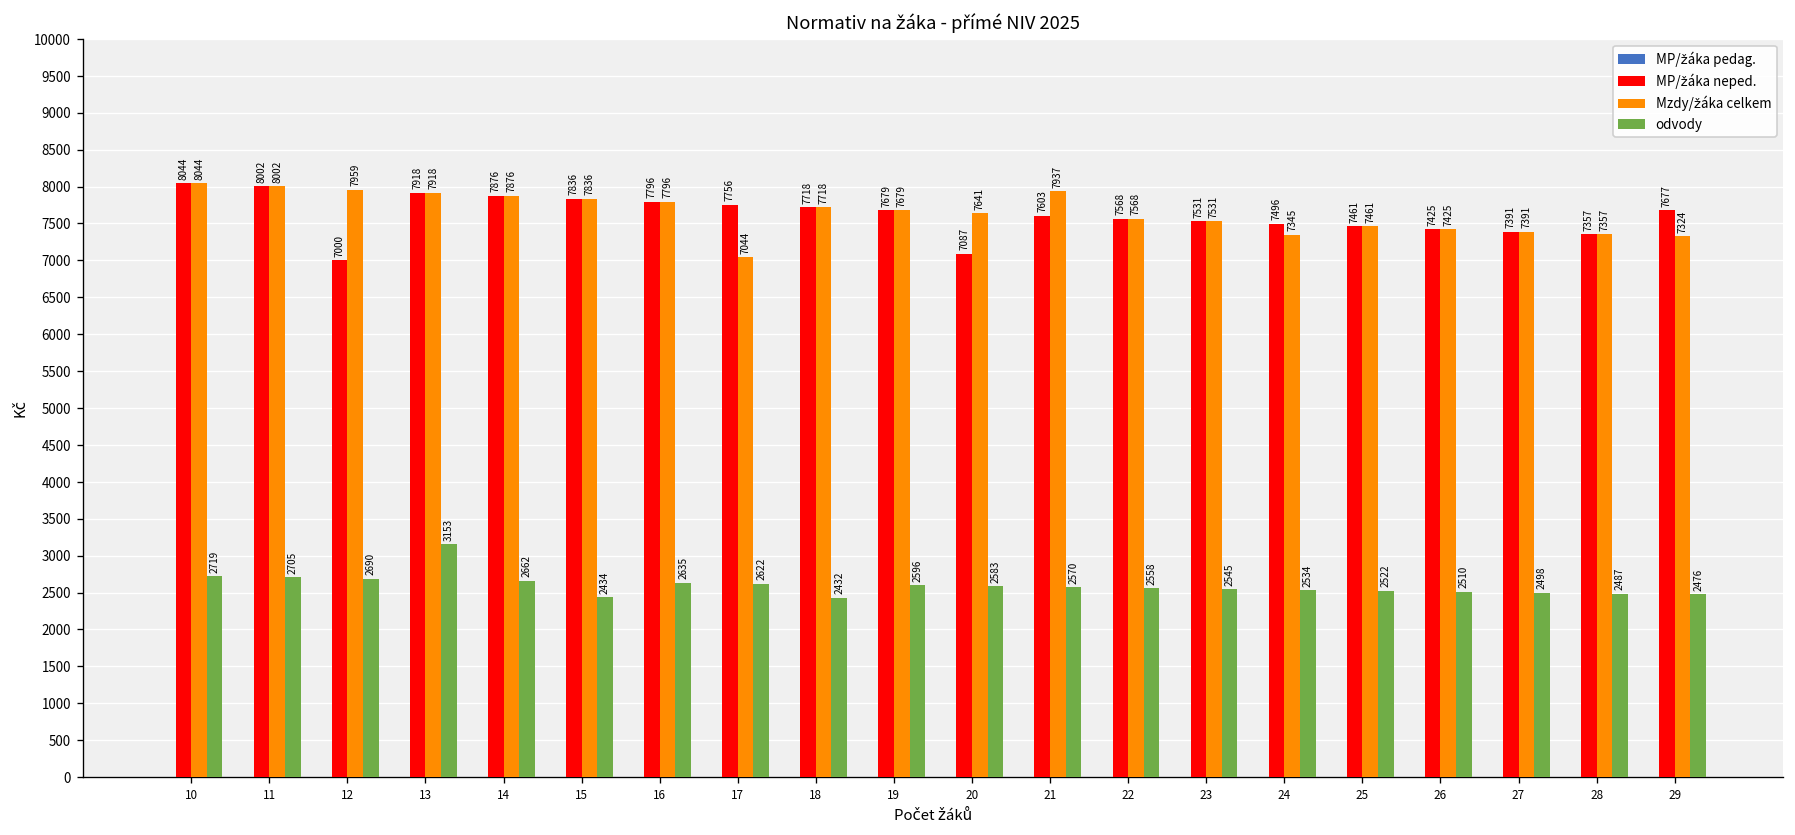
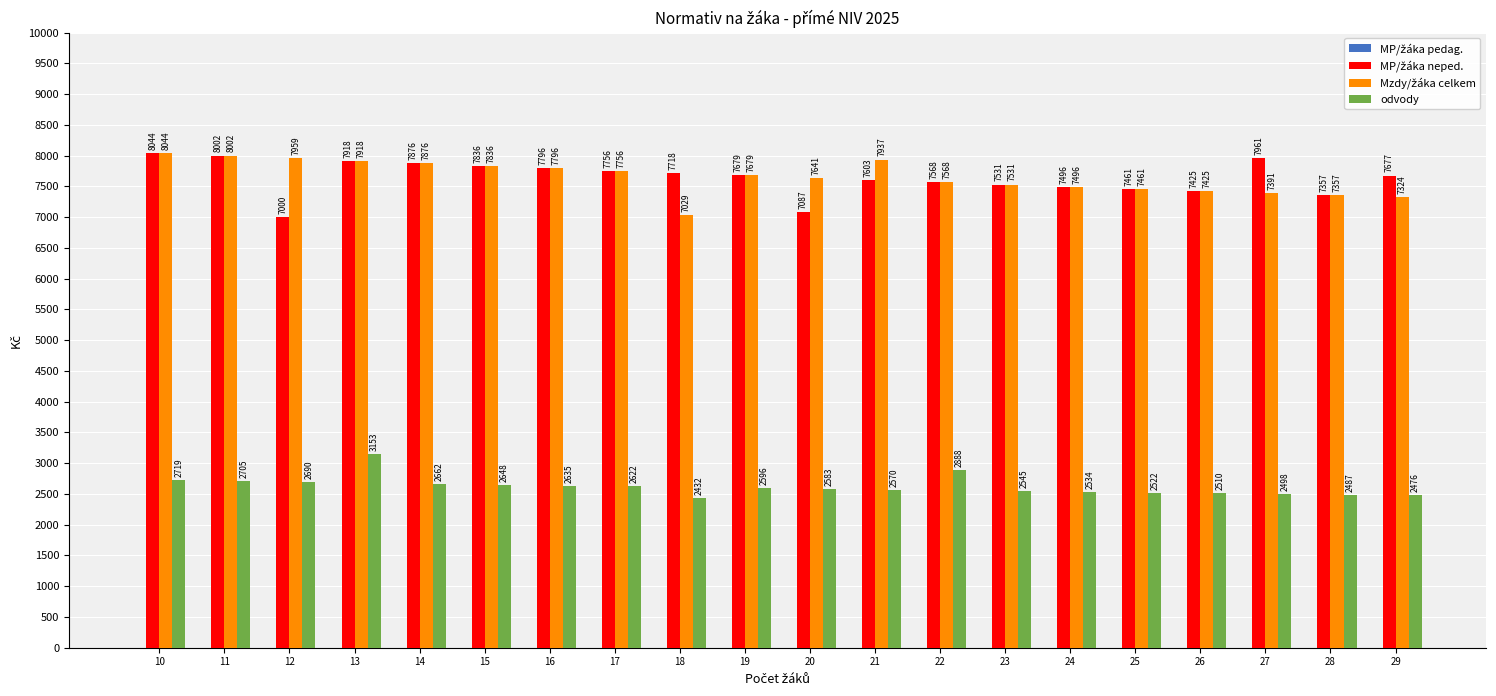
  {
    "MP/žáka pedag.": {
      "10": 0,
      "11": 0,
      "12": 0,
      "13": 0,
      "14": 0,
      "15": 0,
      "16": 0,
      "17": 0,
      "18": 0,
      "19": 0,
      "20": 0,
      "21": 0,
      "22": 0,
      "23": 0,
      "24": 0,
      "25": 0,
      "26": 0,
      "27": 0,
      "28": 0,
      "29": 0
    },
    "MP/žáka neped.": {
      "10": 8044,
      "11": 8002,
      "12": 7000,
      "13": 7918,
      "14": 7876,
      "15": 7836,
      "16": 7796,
      "17": 7756,
      "18": 7718,
      "19": 7679,
      "20": 7087,
      "21": 7603,
      "22": 7568,
      "23": 7531,
      "24": 7496,
      "25": 7461,
      "26": 7425,
-     "27": 7391,
+     "27": 7961,
      "28": 7357,
      "29": 7677
    },
    "Mzdy/žáka celkem": {
      "10": 8044,
      "11": 8002,
      "12": 7959,
      "13": 7918,
      "14": 7876,
      "15": 7836,
      "16": 7796,
-     "17": 7044,
-     "18": 7718,
+     "17": 7756,
+     "18": 7029,
      "19": 7679,
      "20": 7641,
      "21": 7937,
      "22": 7568,
      "23": 7531,
-     "24": 7345,
+     "24": 7496,
      "25": 7461,
      "26": 7425,
      "27": 7391,
      "28": 7357,
      "29": 7324
    },
    "odvody": {
      "10": 2719,
      "11": 2705,
      "12": 2690,
      "13": 3153,
      "14": 2662,
-     "15": 2434,
+     "15": 2648,
      "16": 2635,
      "17": 2622,
      "18": 2432,
      "19": 2596,
      "20": 2583,
      "21": 2570,
-     "22": 2558,
+     "22": 2888,
      "23": 2545,
      "24": 2534,
      "25": 2522,
      "26": 2510,
      "27": 2498,
      "28": 2487,
      "29": 2476
    }
  }
